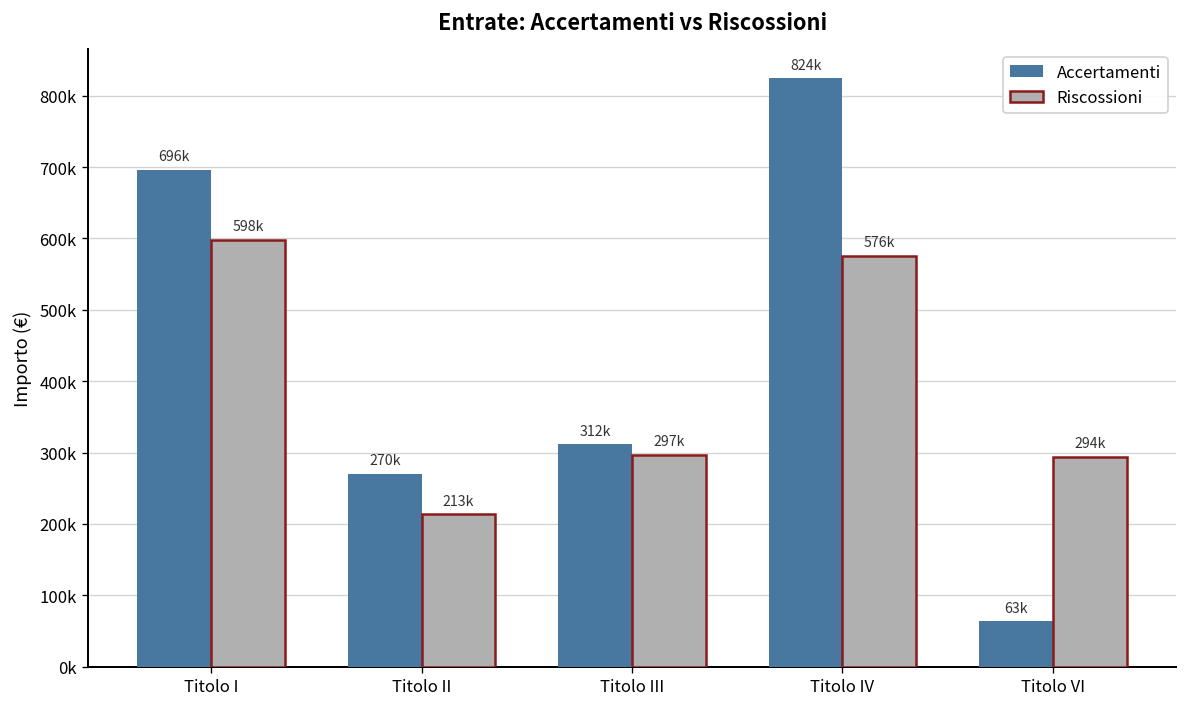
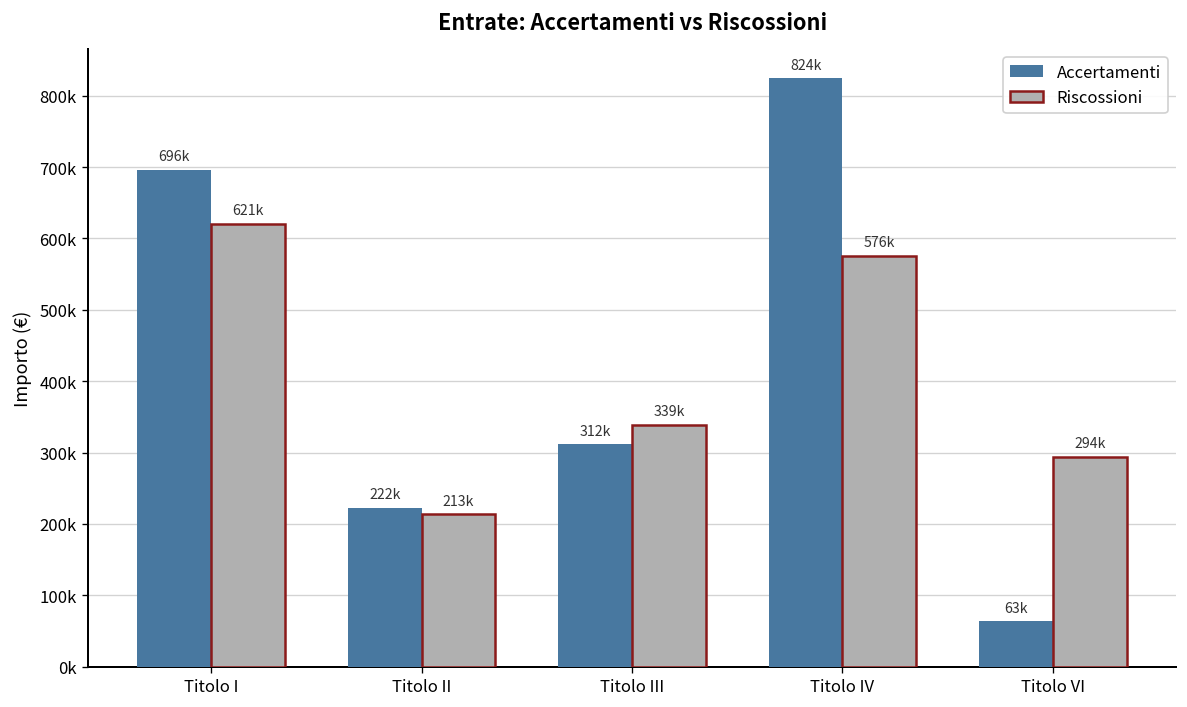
  {
    "Accertamenti": {
      "Titolo I": "696k",
-     "Titolo II": "270k",
+     "Titolo II": "222k",
      "Titolo III": "312k",
      "Titolo IV": "824k",
      "Titolo VI": "63k"
    },
    "Riscossioni": {
-     "Titolo I": "598k",
+     "Titolo I": "621k",
      "Titolo II": "213k",
-     "Titolo III": "297k",
+     "Titolo III": "339k",
      "Titolo IV": "576k",
      "Titolo VI": "294k"
    }
  }
